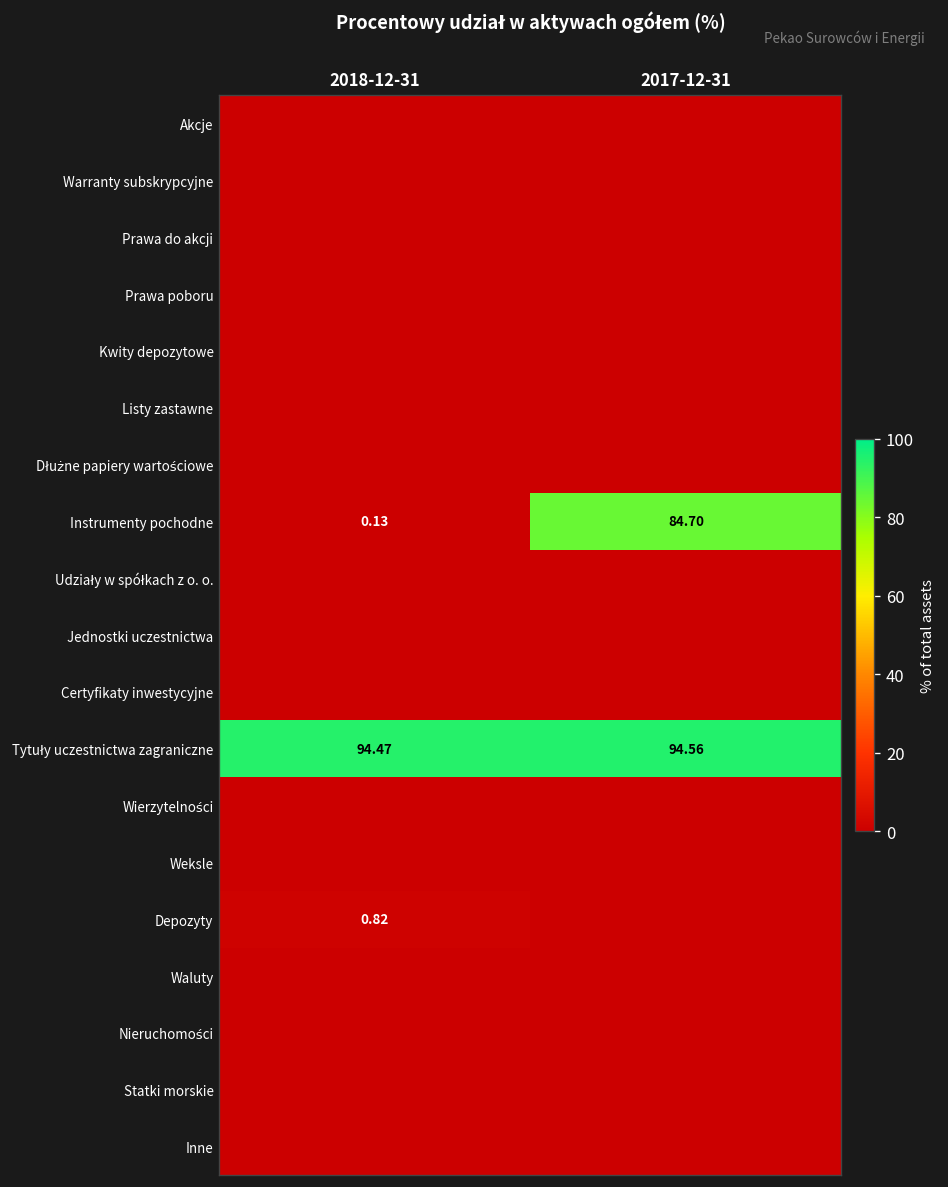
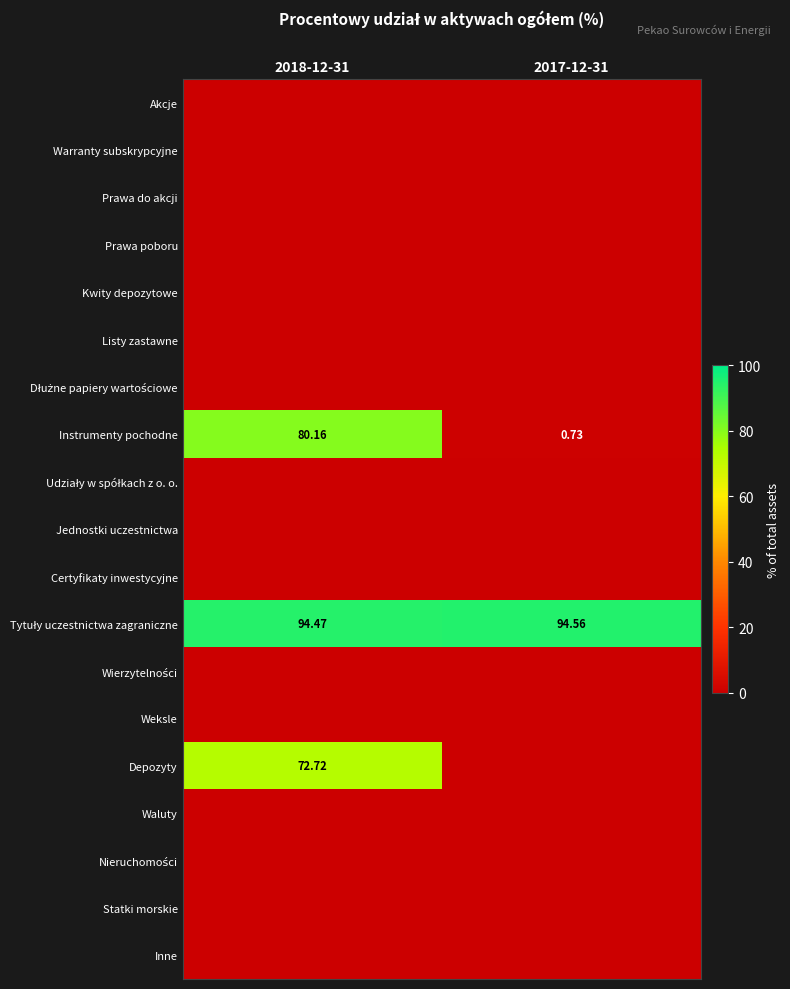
  {
    "Instrumenty pochodne": {
-     "2018-12-31": 0.13,
-     "2017-12-31": 84.70
+     "2018-12-31": 80.16,
+     "2017-12-31": 0.73
    },
    "Tytuły uczestnictwa zagraniczne": {
      "2018-12-31": 94.47,
      "2017-12-31": 94.56
    },
    "Depozyty": {
-     "2018-12-31": 0.82
+     "2018-12-31": 72.72
    }
  }
